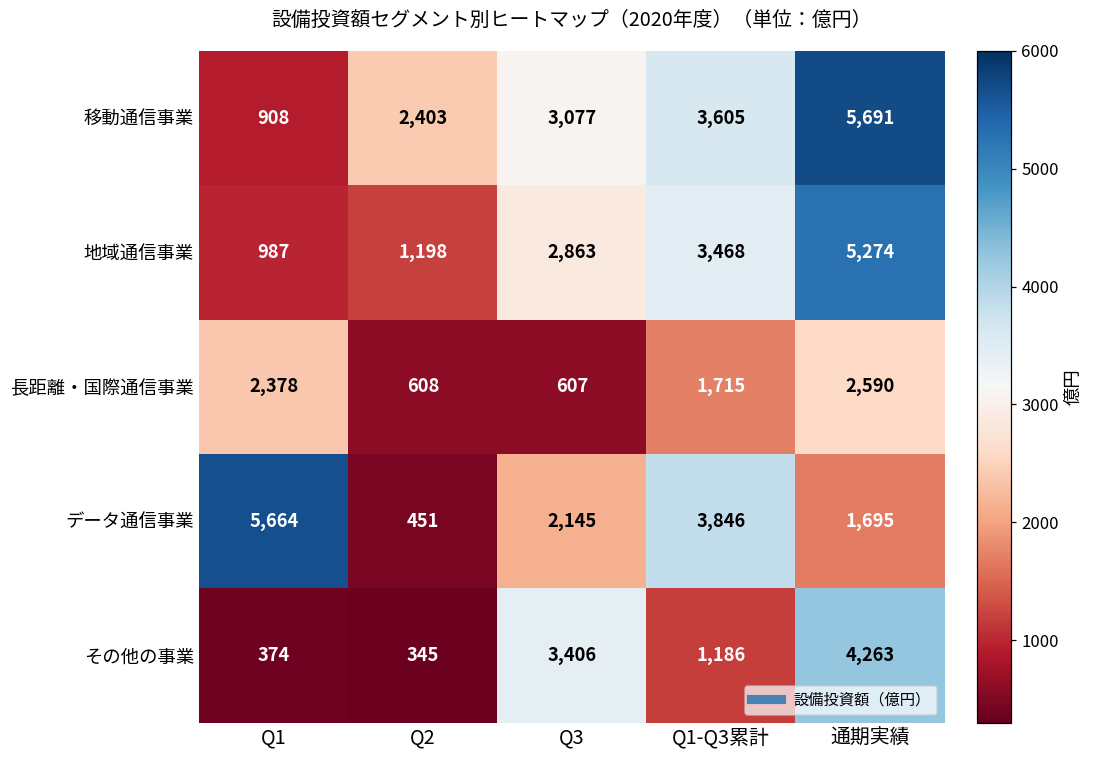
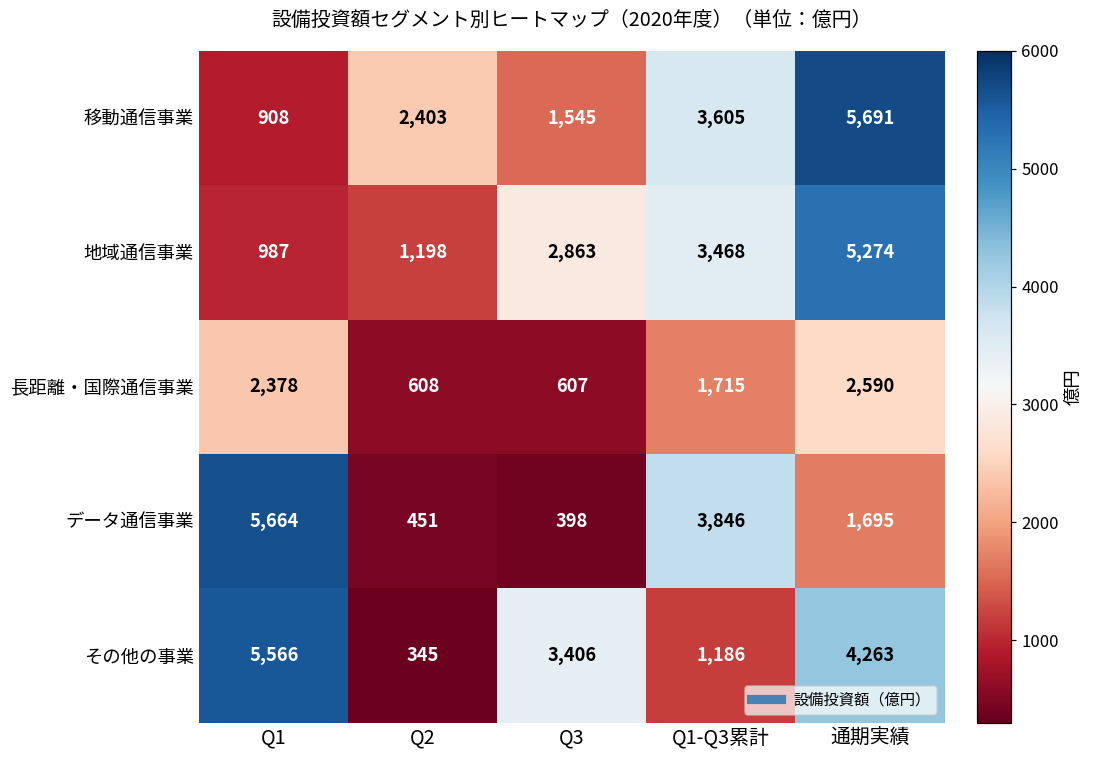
  {
    "移動通信事業": {
      "Q1": "908",
      "Q2": "2,403",
-     "Q3": "3,077",
+     "Q3": "1,545",
      "Q1-Q3累計": "3,605",
      "通期実績": "5,691"
    },
    "地域通信事業": {
      "Q1": "987",
      "Q2": "1,198",
      "Q3": "2,863",
      "Q1-Q3累計": "3,468",
      "通期実績": "5,274"
    },
    "長距離・国際通信事業": {
      "Q1": "2,378",
      "Q2": "608",
      "Q3": "607",
      "Q1-Q3累計": "1,715",
      "通期実績": "2,590"
    },
    "データ通信事業": {
      "Q1": "5,664",
      "Q2": "451",
-     "Q3": "2,145",
+     "Q3": "398",
      "Q1-Q3累計": "3,846",
      "通期実績": "1,695"
    },
    "その他の事業": {
-     "Q1": "374",
+     "Q1": "5,566",
      "Q2": "345",
      "Q3": "3,406",
      "Q1-Q3累計": "1,186",
      "通期実績": "4,263"
    }
  }
